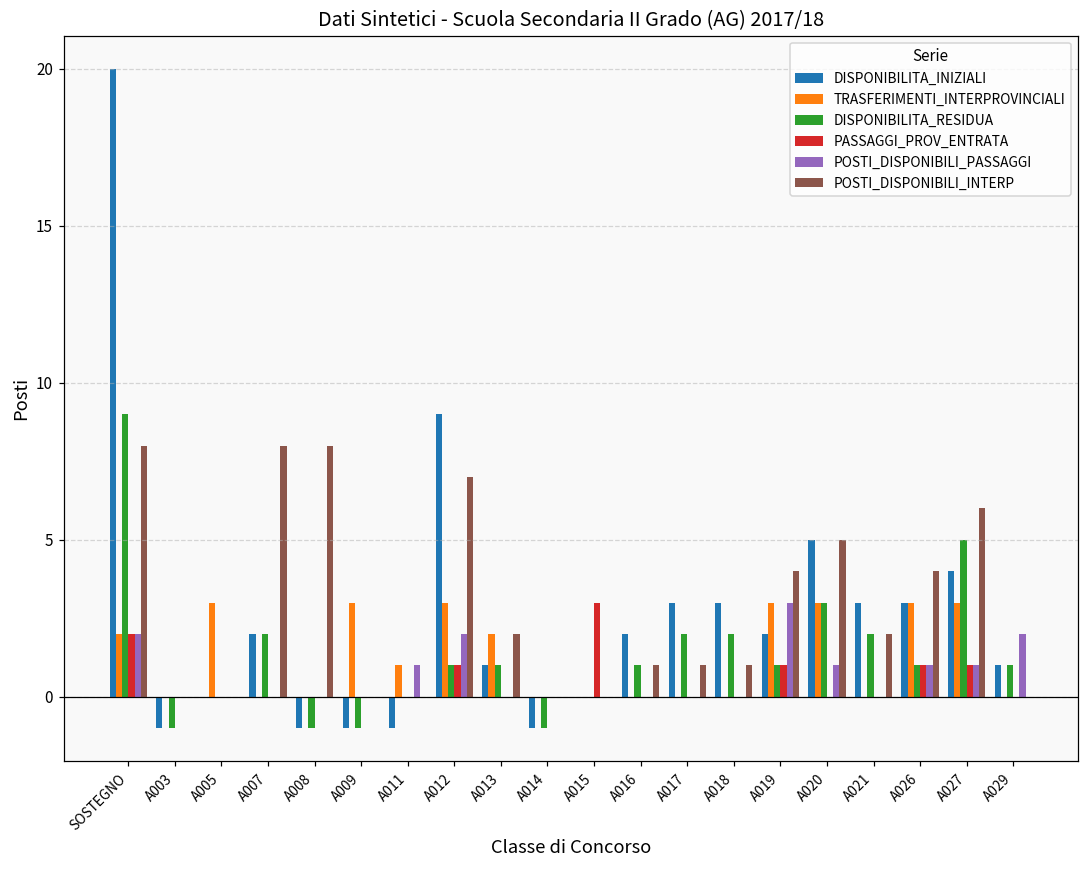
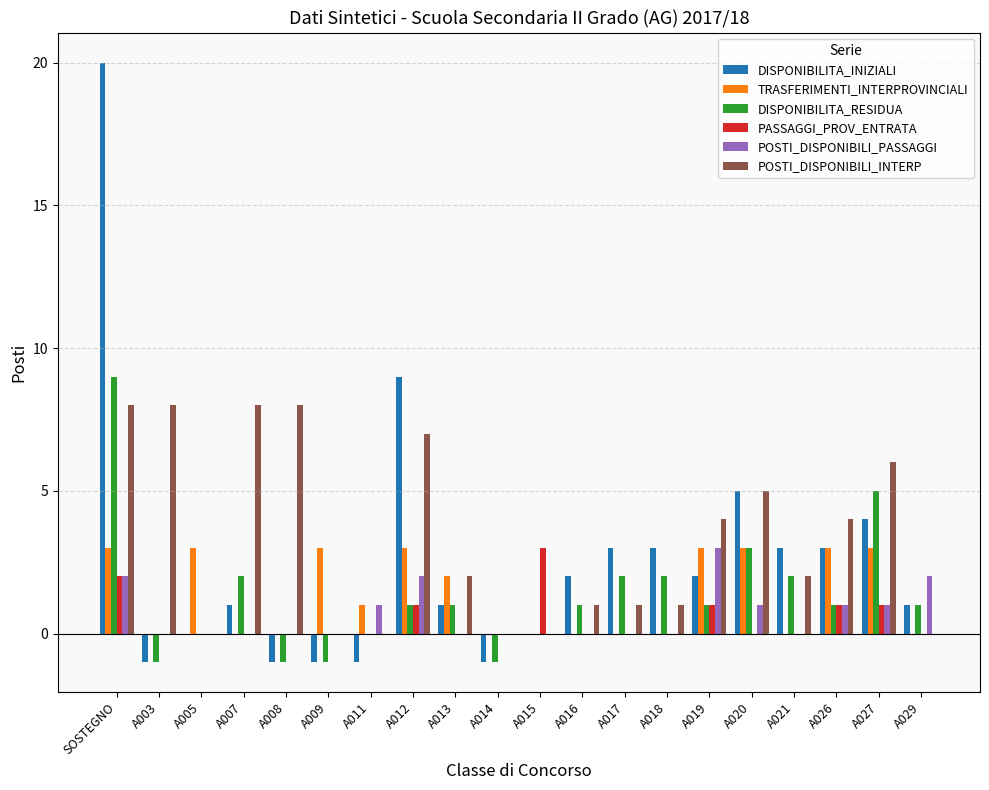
  {
    "DISPONIBILITA_INIZIALI": {
      "SOSTEGNO": 20,
      "A003": -1,
      "A005": 0,
-     "A007": 2,
+     "A007": 1,
      "A008": -1,
      "A009": -1,
      "A011": -1,
      "A012": 9,
      "A013": 1,
      "A014": -1,
      "A015": 0,
      "A016": 2,
      "A017": 3,
      "A018": 3,
      "A019": 2,
      "A020": 5,
      "A021": 3,
      "A026": 3,
      "A027": 4,
      "A029": 1
    },
    "TRASFERIMENTI_INTERPROVINCIALI": {
-     "SOSTEGNO": 2,
+     "SOSTEGNO": 3,
      "A003": 0,
      "A005": 3,
      "A007": 0,
      "A008": 0,
      "A009": 3,
      "A011": 1,
      "A012": 3,
      "A013": 2,
      "A014": 0,
      "A015": 0,
      "A016": 0,
      "A017": 0,
      "A018": 0,
      "A019": 3,
      "A020": 3,
      "A021": 0,
      "A026": 3,
      "A027": 3,
      "A029": 0
    },
    "DISPONIBILITA_RESIDUA": {
      "SOSTEGNO": 9,
      "A003": -1,
      "A005": 0,
      "A007": 2,
      "A008": -1,
      "A009": -1,
      "A011": 0,
      "A012": 1,
      "A013": 1,
      "A014": -1,
      "A015": 0,
      "A016": 1,
      "A017": 2,
      "A018": 2,
      "A019": 1,
      "A020": 3,
      "A021": 2,
      "A026": 1,
      "A027": 5,
      "A029": 1
    },
    "PASSAGGI_PROV_ENTRATA": {
      "SOSTEGNO": 2,
      "A003": 0,
      "A005": 0,
      "A007": 0,
      "A008": 0,
      "A009": 0,
      "A011": 0,
      "A012": 1,
      "A013": 0,
      "A014": 0,
      "A015": 3,
      "A016": 0,
      "A017": 0,
      "A018": 0,
      "A019": 1,
      "A020": 0,
      "A021": 0,
      "A026": 1,
      "A027": 1,
      "A029": 0
    },
    "POSTI_DISPONIBILI_PASSAGGI": {
      "SOSTEGNO": 2,
      "A003": 0,
      "A005": 0,
      "A007": 0,
      "A008": 0,
      "A009": 0,
      "A011": 1,
      "A012": 2,
      "A013": 0,
      "A014": 0,
      "A015": 0,
      "A016": 0,
      "A017": 0,
      "A018": 0,
      "A019": 3,
      "A020": 1,
      "A021": 0,
      "A026": 1,
      "A027": 1,
      "A029": 2
    },
    "POSTI_DISPONIBILI_INTERP": {
      "SOSTEGNO": 8,
-     "A003": 0,
+     "A003": 8,
      "A005": 0,
      "A007": 8,
      "A008": 8,
      "A009": 0,
      "A011": 0,
      "A012": 7,
      "A013": 2,
      "A014": 0,
      "A015": 0,
      "A016": 1,
      "A017": 1,
      "A018": 1,
      "A019": 4,
      "A020": 5,
      "A021": 2,
      "A026": 4,
      "A027": 6,
      "A029": 0
    }
  }
